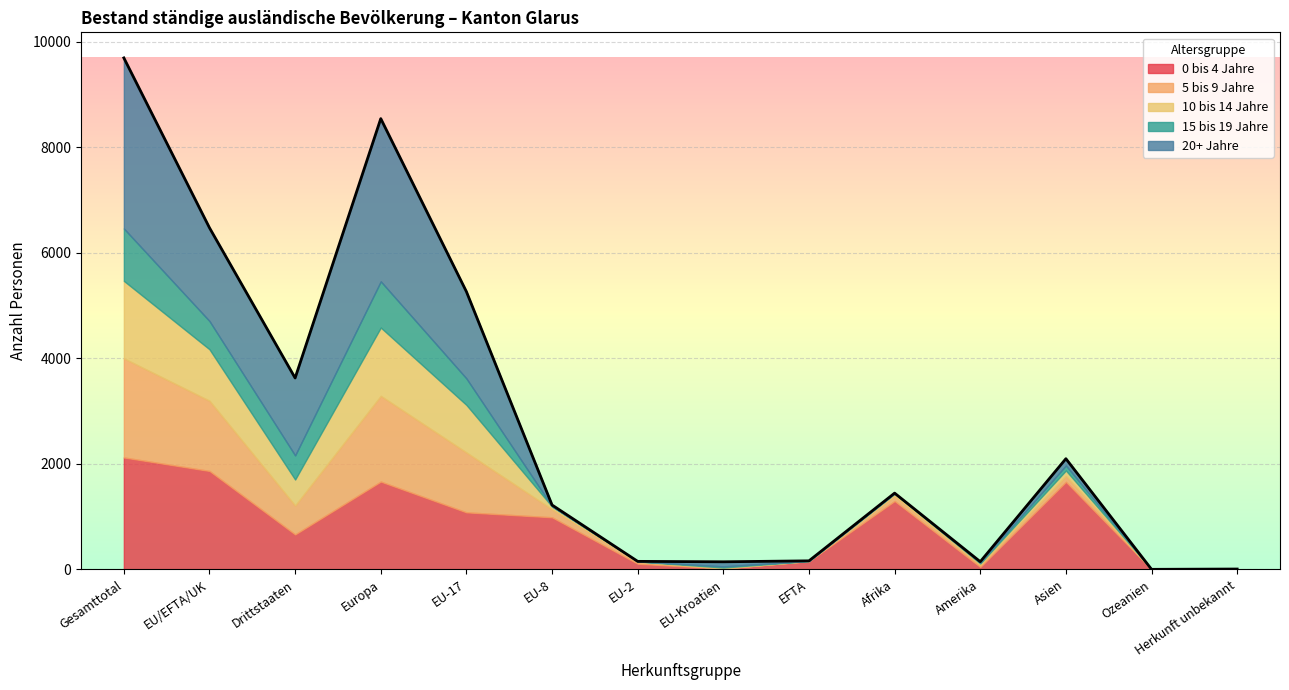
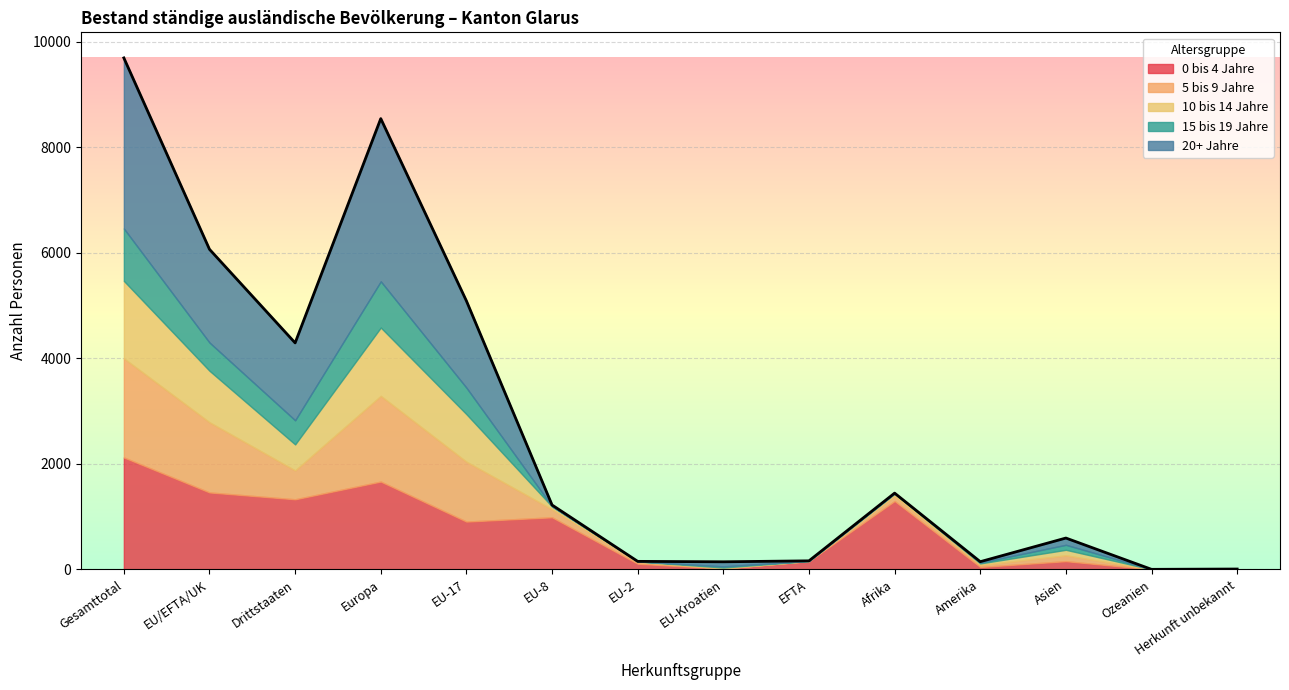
  {
    "0 bis 4 Jahre": {
      "Gesamttotal": 2100,
-     "EU/EFTA/UK": 1900,
-     "Drittstaaten": 700,
+     "EU/EFTA/UK": 1500,
+     "Drittstaaten": 1300,
      "Europa": 1700,
-     "EU-17": 1100,
+     "EU-17": 900,
      "EU-8": 1000,
      "Afrika": 1300,
-     "Asien": 1700
+     "Asien": 200
    }
  }
